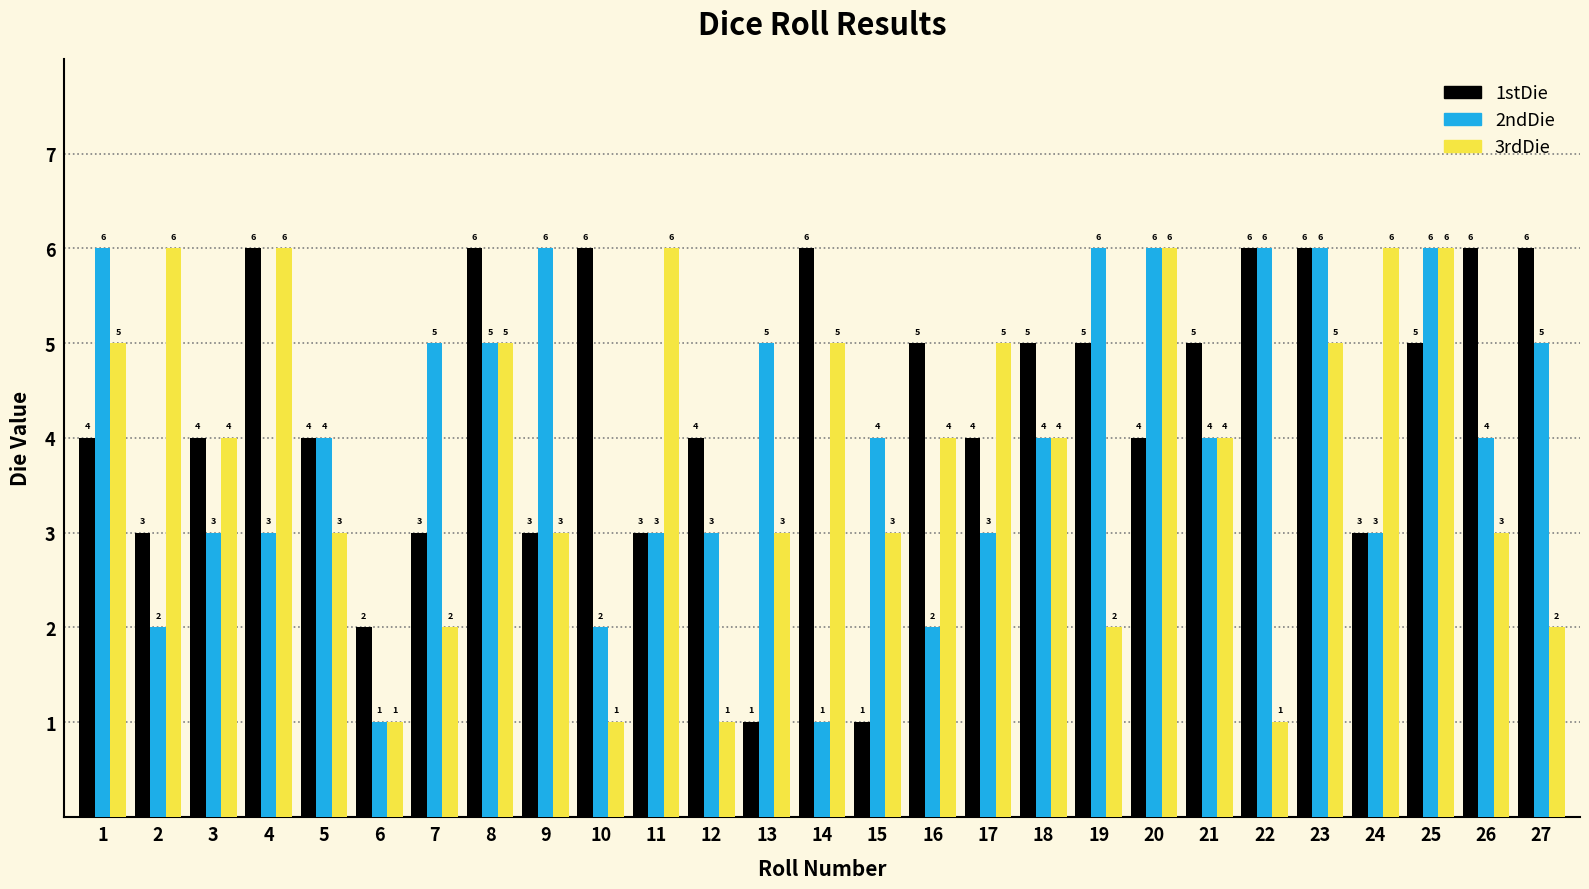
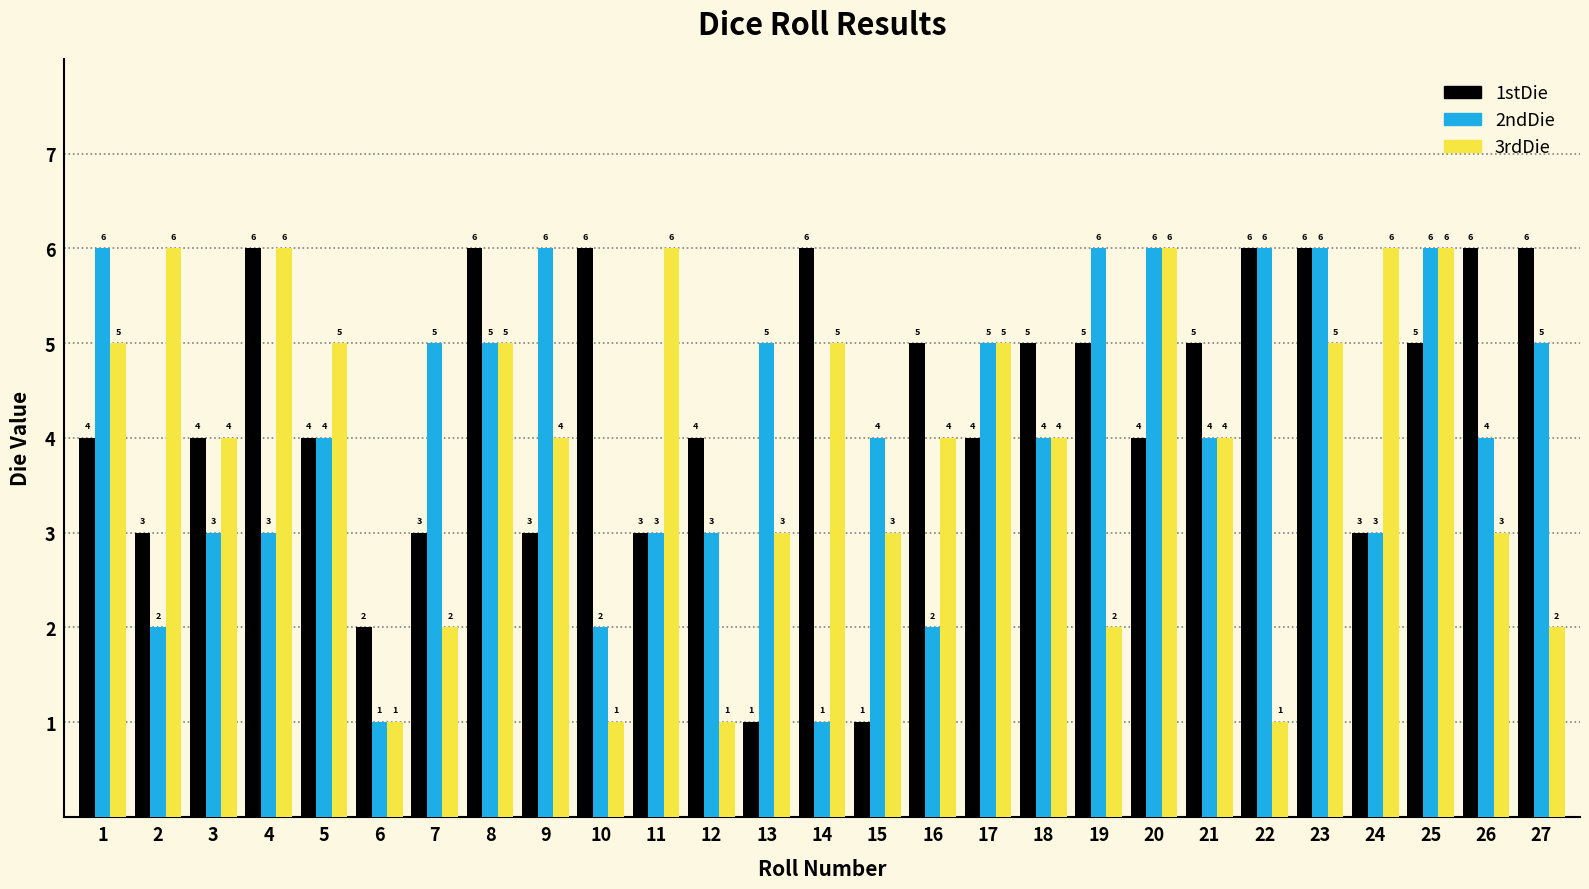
  {
    "1stDie": {
      "1": 4,
      "2": 3,
      "3": 4,
      "4": 6,
      "5": 4,
      "6": 2,
      "7": 3,
      "8": 6,
      "9": 3,
      "10": 6,
      "11": 3,
      "12": 4,
      "13": 1,
      "14": 6,
      "15": 1,
      "16": 5,
      "17": 4,
      "18": 5,
      "19": 5,
      "20": 4,
      "21": 5,
      "22": 6,
      "23": 6,
      "24": 3,
      "25": 5,
      "26": 6,
      "27": 6
    },
    "2ndDie": {
      "1": 6,
      "2": 2,
      "3": 3,
      "4": 3,
      "5": 4,
      "6": 1,
      "7": 5,
      "8": 5,
      "9": 6,
      "10": 2,
      "11": 3,
      "12": 3,
      "13": 5,
      "14": 1,
      "15": 4,
      "16": 2,
-     "17": 3,
+     "17": 5,
      "18": 4,
      "19": 6,
      "20": 6,
      "21": 4,
      "22": 6,
      "23": 6,
      "24": 3,
      "25": 6,
      "26": 4,
      "27": 5
    },
    "3rdDie": {
      "1": 5,
      "2": 6,
      "3": 4,
      "4": 6,
-     "5": 3,
+     "5": 5,
      "6": 1,
      "7": 2,
      "8": 5,
-     "9": 3,
+     "9": 4,
      "10": 1,
      "11": 6,
      "12": 1,
      "13": 3,
      "14": 5,
      "15": 3,
      "16": 4,
      "17": 5,
      "18": 4,
      "19": 2,
      "20": 6,
      "21": 4,
      "22": 1,
      "23": 5,
      "24": 6,
      "25": 6,
      "26": 3,
      "27": 2
    }
  }
